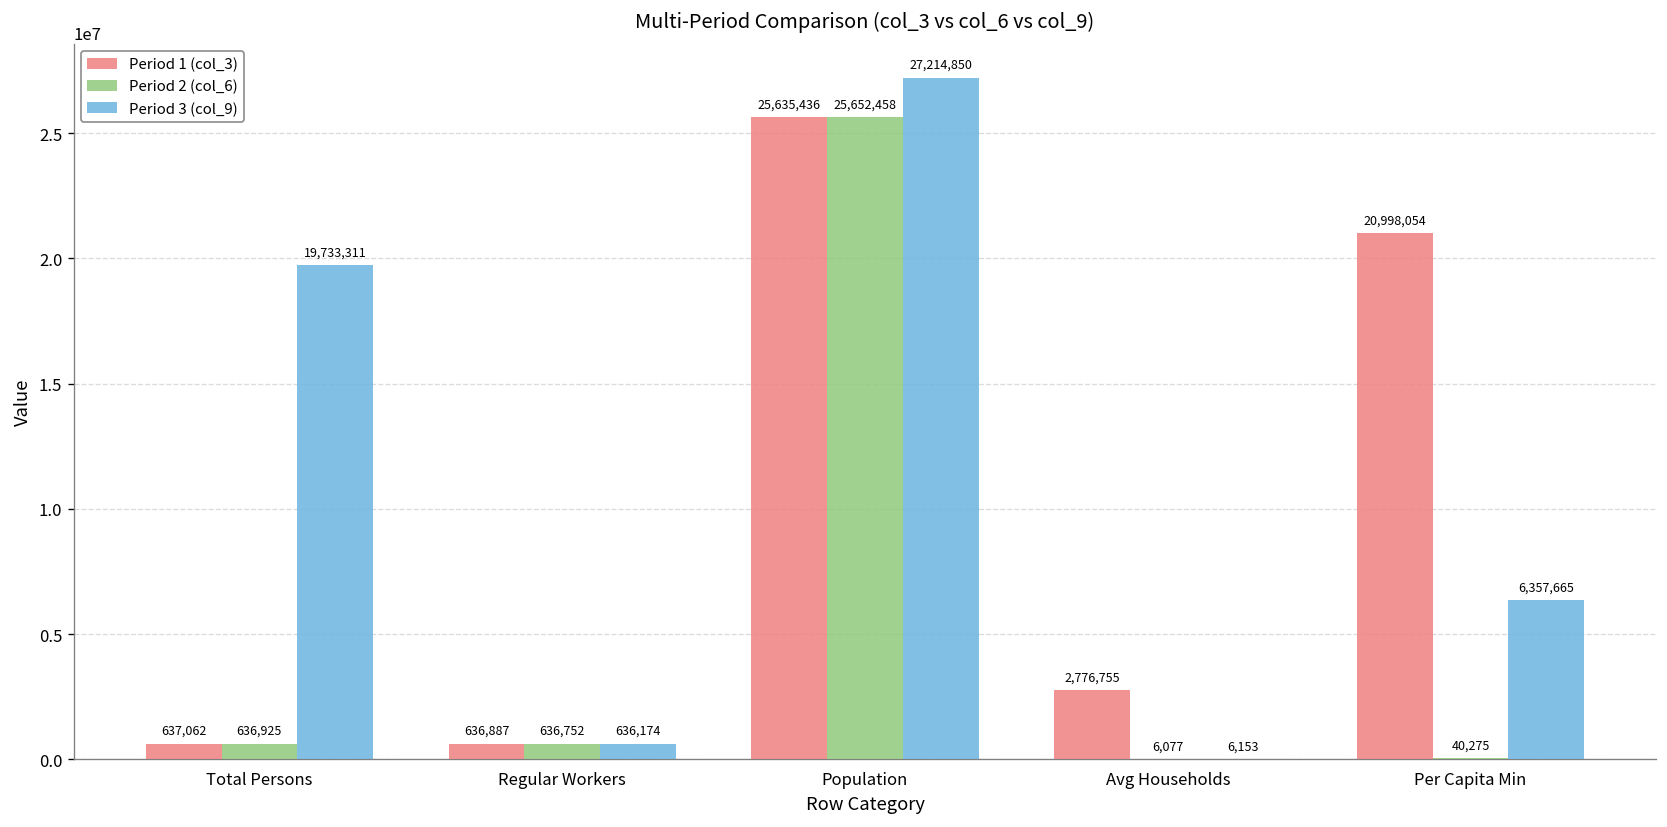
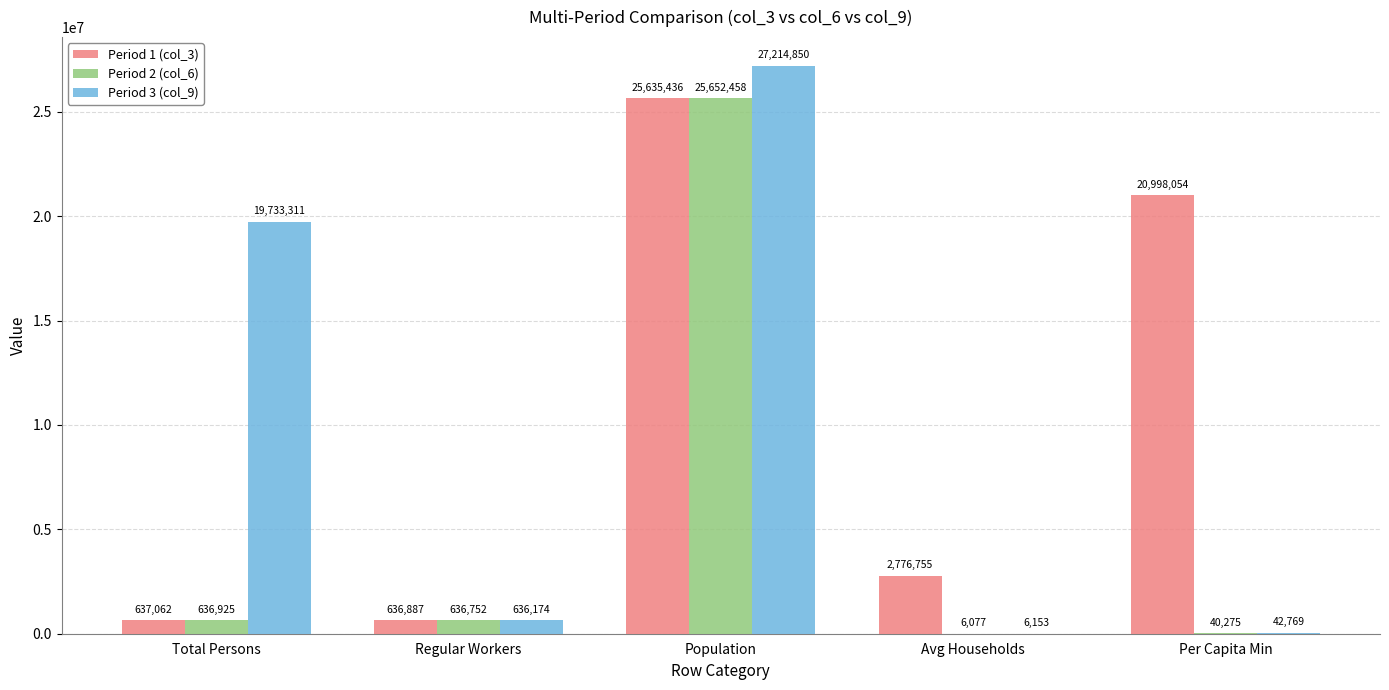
  {
    "Period 1 (col_3)": {
      "Total Persons": "637,062",
      "Regular Workers": "636,887",
      "Population": "25,635,436",
      "Avg Households": "2,776,755",
      "Per Capita Min": "20,998,054"
    },
    "Period 2 (col_6)": {
      "Total Persons": "636,925",
      "Regular Workers": "636,752",
      "Population": "25,652,458",
      "Avg Households": "6,077",
      "Per Capita Min": "40,275"
    },
    "Period 3 (col_9)": {
      "Total Persons": "19,733,311",
      "Regular Workers": "636,174",
      "Population": "27,214,850",
      "Avg Households": "6,153",
-     "Per Capita Min": "6,357,665"
+     "Per Capita Min": "42,769"
    }
  }
